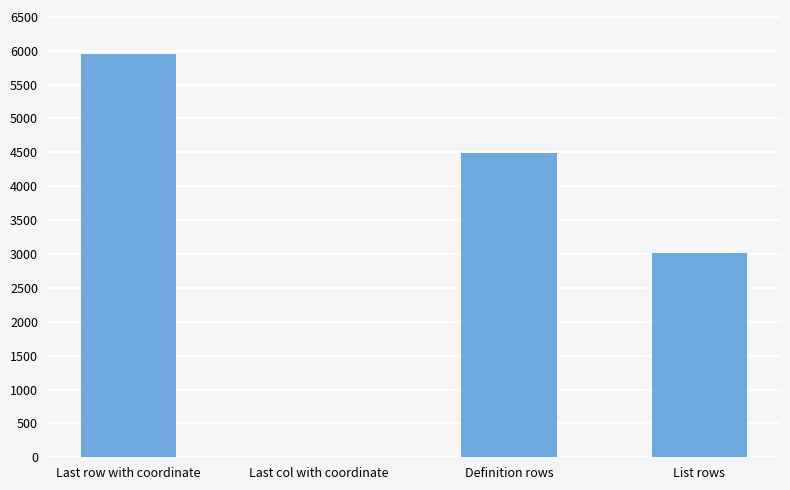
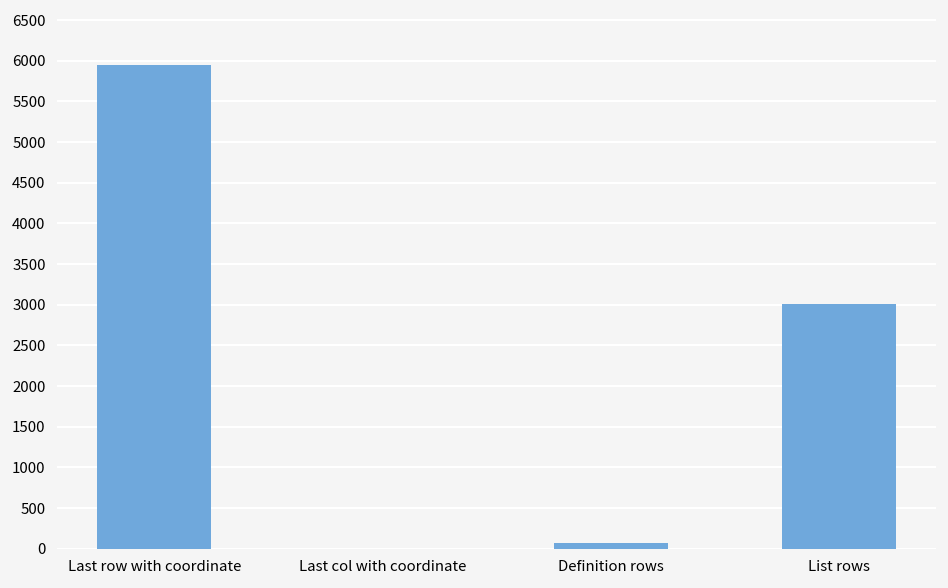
  {
    "Last row with coordinate": 5900,
-   "Definition rows": 4500,
+   "Definition rows": 100,
    "List rows": 3000
  }
